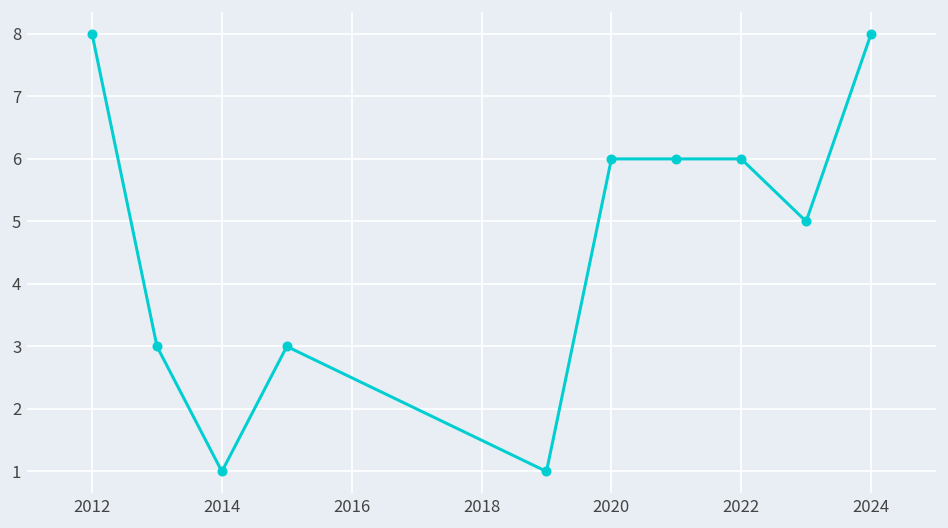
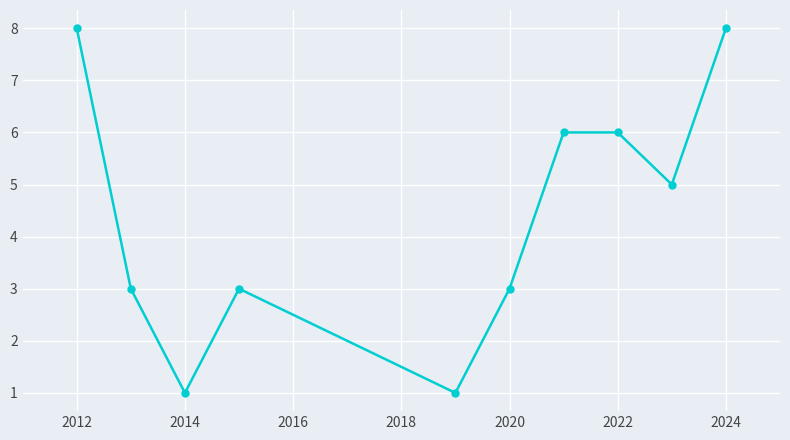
  {
    "2012": 8,
    "2014": 1,
-   "2020": 6,
+   "2020": 3,
    "2022": 6,
    "2024": 8
  }
